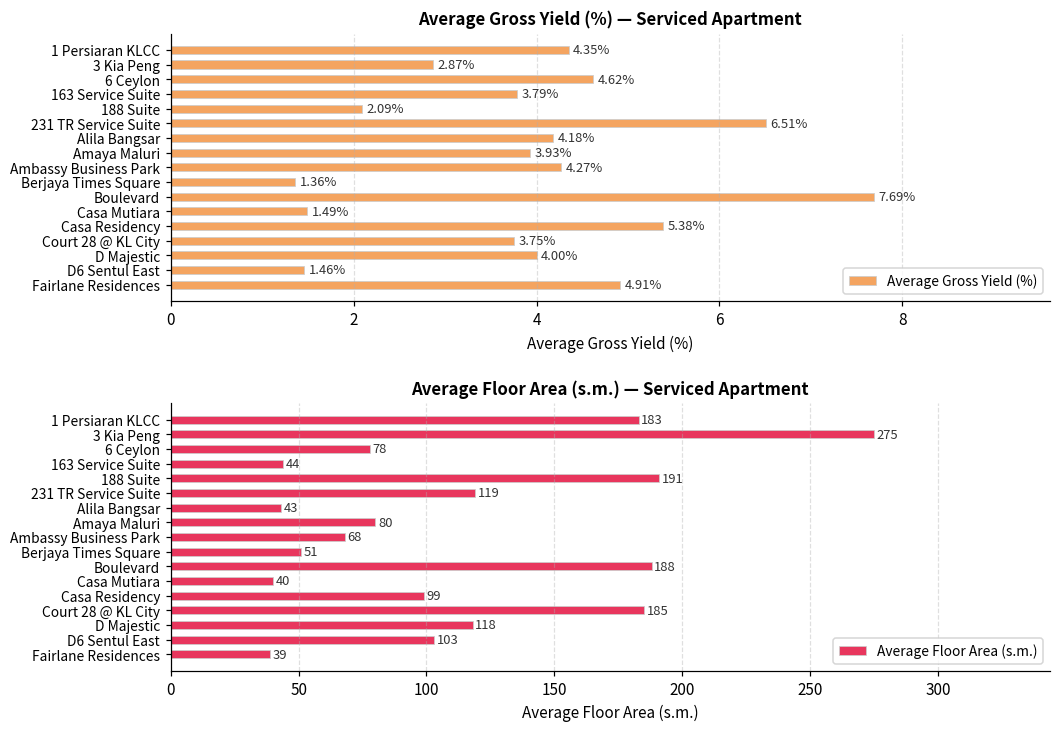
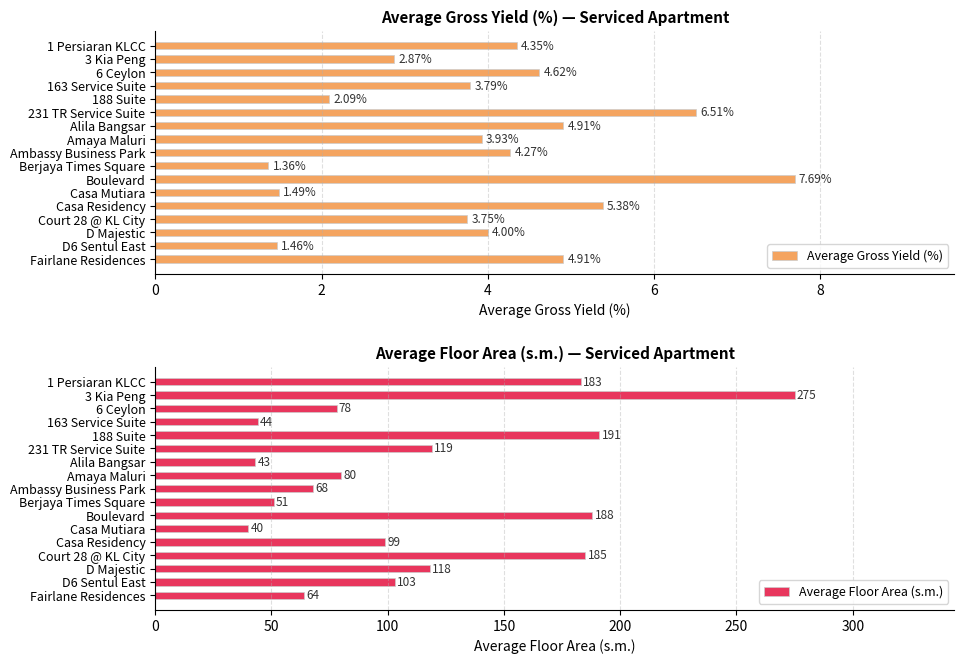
  {
    "Average Gross Yield (%) — Serviced Apartment": {
      "1 Persiaran KLCC": "4.35%",
      "3 Kia Peng": "2.87%",
      "6 Ceylon": "4.62%",
      "163 Service Suite": "3.79%",
      "188 Suite": "2.09%",
      "231 TR Service Suite": "6.51%",
-     "Alila Bangsar": "4.18%",
+     "Alila Bangsar": "4.91%",
      "Amaya Maluri": "3.93%",
      "Ambassy Business Park": "4.27%",
      "Berjaya Times Square": "1.36%",
      "Boulevard": "7.69%",
      "Casa Mutiara": "1.49%",
      "Casa Residency": "5.38%",
      "Court 28 @ KL City": "3.75%",
      "D Majestic": "4.00%",
      "D6 Sentul East": "1.46%",
      "Fairlane Residences": "4.91%"
    },
    "Average Floor Area (s.m.) — Serviced Apartment": {
      "1 Persiaran KLCC": "183",
      "3 Kia Peng": "275",
      "6 Ceylon": "78",
      "163 Service Suite": "44",
      "188 Suite": "191",
      "231 TR Service Suite": "119",
      "Alila Bangsar": "43",
      "Amaya Maluri": "80",
      "Ambassy Business Park": "68",
      "Berjaya Times Square": "51",
      "Boulevard": "188",
      "Casa Mutiara": "40",
      "Casa Residency": "99",
      "Court 28 @ KL City": "185",
      "D Majestic": "118",
      "D6 Sentul East": "103",
-     "Fairlane Residences": "39"
+     "Fairlane Residences": "64"
    }
  }
